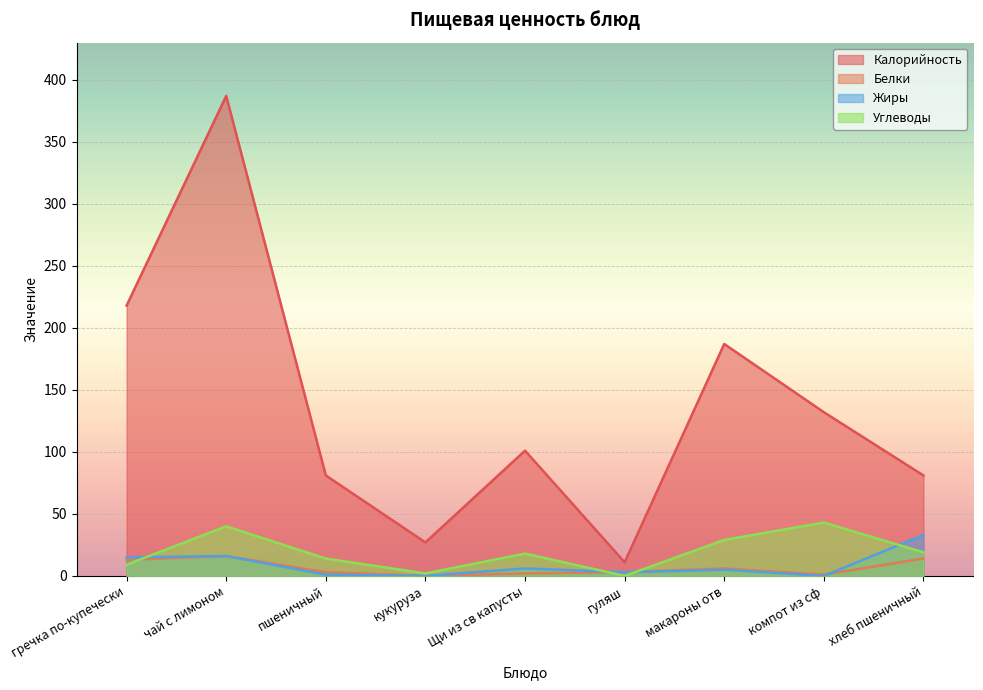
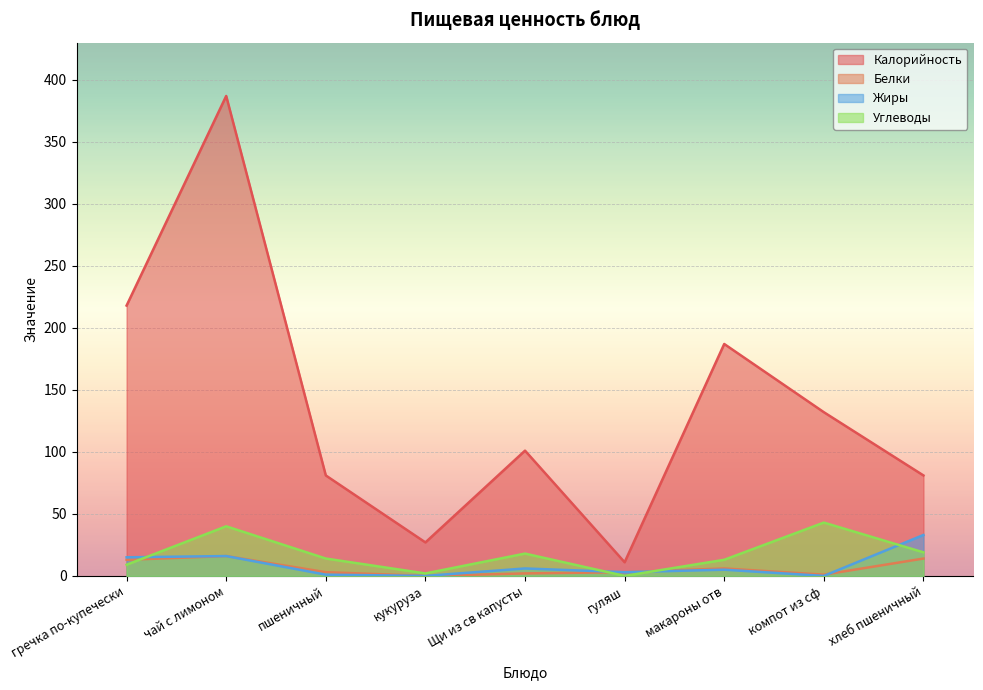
  {
    "Жиры": {
      "Щи из св капусты": 6,
      "хлеб пшеничный": 33
    },
    "Углеводы": {
      "гречка по-купечески": 9,
      "чай с лимоном": 40,
      "пшеничный": 14,
      "Щи из св капусты": 18,
      "гуляш": 0,
-     "макароны отв": 29,
+     "макароны отв": 13,
      "компот из сф": 43,
      "хлеб пшеничный": 19
    }
  }
